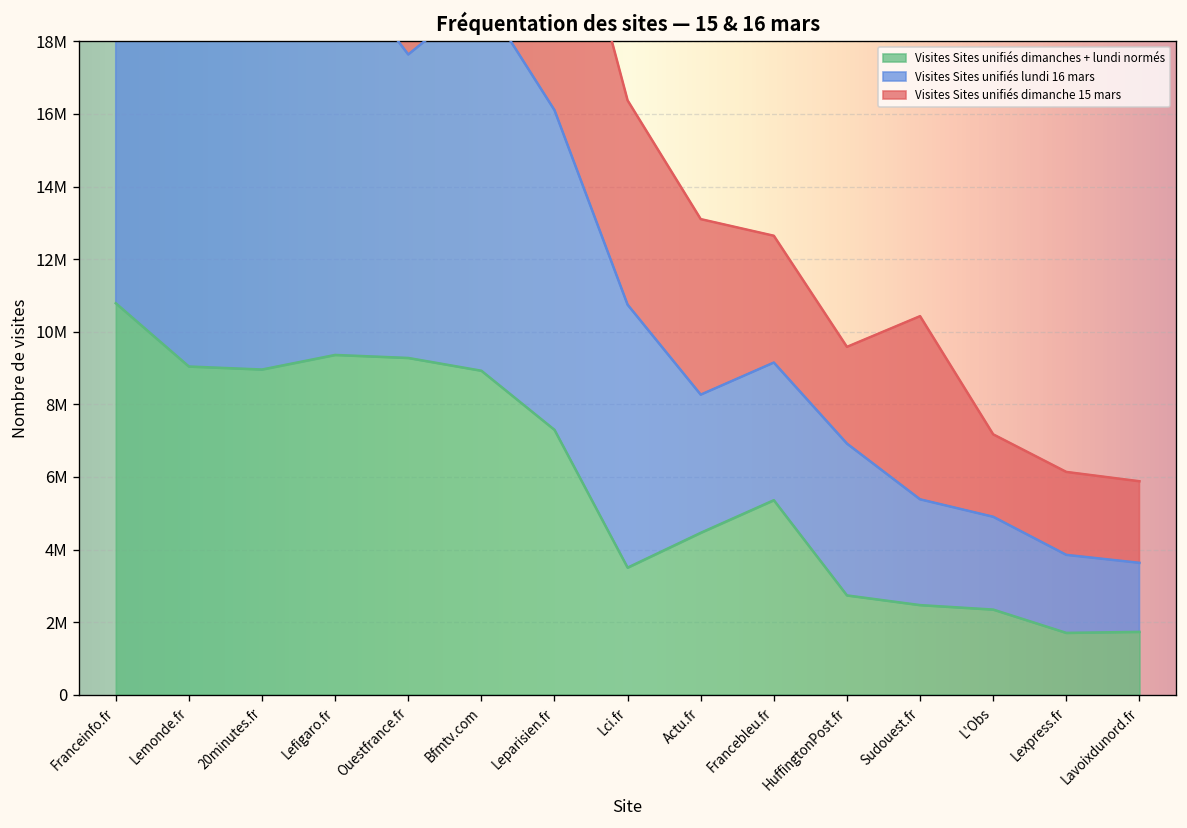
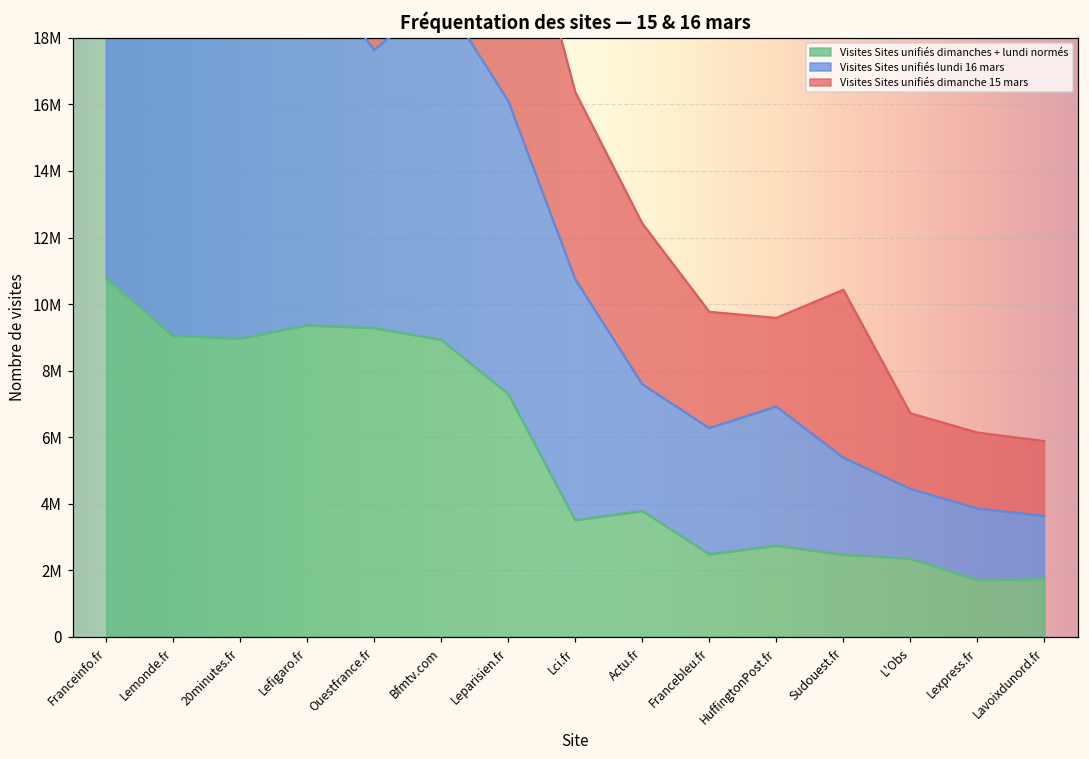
  {
    "Visites Sites unifiés dimanches + lundi normés": {
      "Franceinfo.fr": 10800000,
      "Lemonde.fr": 9000000,
      "20minutes.fr": 9000000,
      "Lefigaro.fr": 9400000,
      "Ouestfrance.fr": 9300000,
      "Bfmtv.com": 8900000,
      "Leparisien.fr": 7300000,
      "Lci.fr": 3500000,
-     "Actu.fr": 4500000,
-     "Francebleu.fr": 5400000,
+     "Actu.fr": 3800000,
+     "Francebleu.fr": 2500000,
      "HuffingtonPost.fr": 2700000,
      "Sudouest.fr": 2500000,
      "L'Obs": 2300000,
      "Lexpress.fr": 1700000,
      "Lavoixdunord.fr": 1700000
    },
    "Visites Sites unifiés lundi 16 mars": {
      "Ouestfrance.fr": 8400000,
      "Leparisien.fr": 8800000,
      "Lci.fr": 7200000,
      "Actu.fr": 3800000,
      "Francebleu.fr": 3800000,
      "HuffingtonPost.fr": 4200000,
      "Sudouest.fr": 2900000,
-     "L'Obs": 2600000,
+     "L'Obs": 2100000,
      "Lexpress.fr": 2100000,
      "Lavoixdunord.fr": 1900000
    },
    "Visites Sites unifiés dimanche 15 mars": {
      "Lci.fr": 5600000,
      "Actu.fr": 4800000,
      "Francebleu.fr": 3500000,
      "HuffingtonPost.fr": 2700000,
      "Sudouest.fr": 5000000,
      "L'Obs": 2300000,
      "Lexpress.fr": 2300000,
      "Lavoixdunord.fr": 2200000
    }
  }
